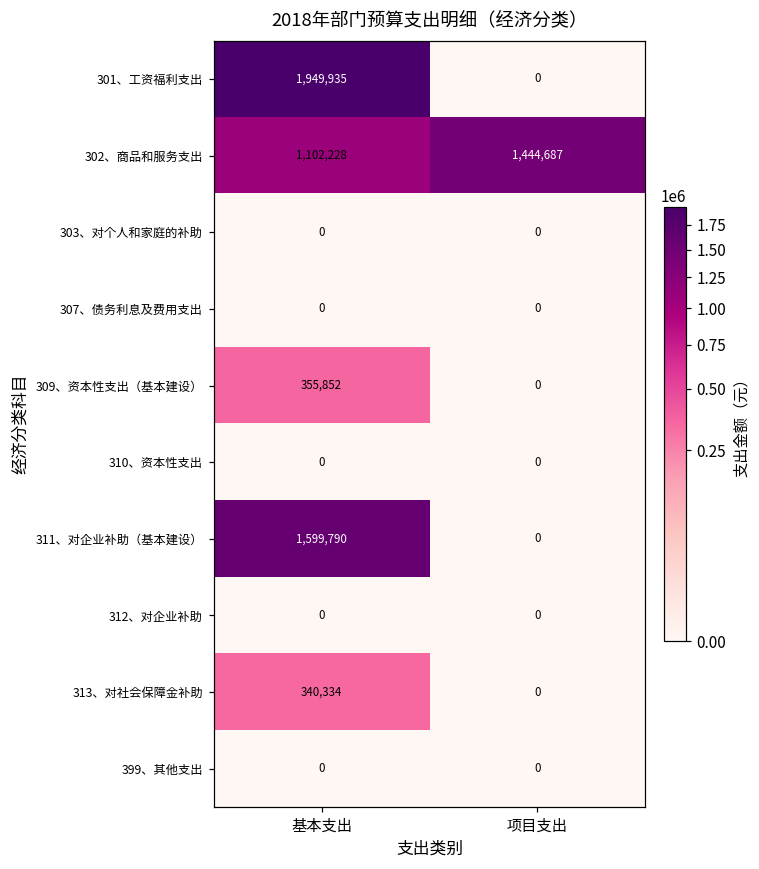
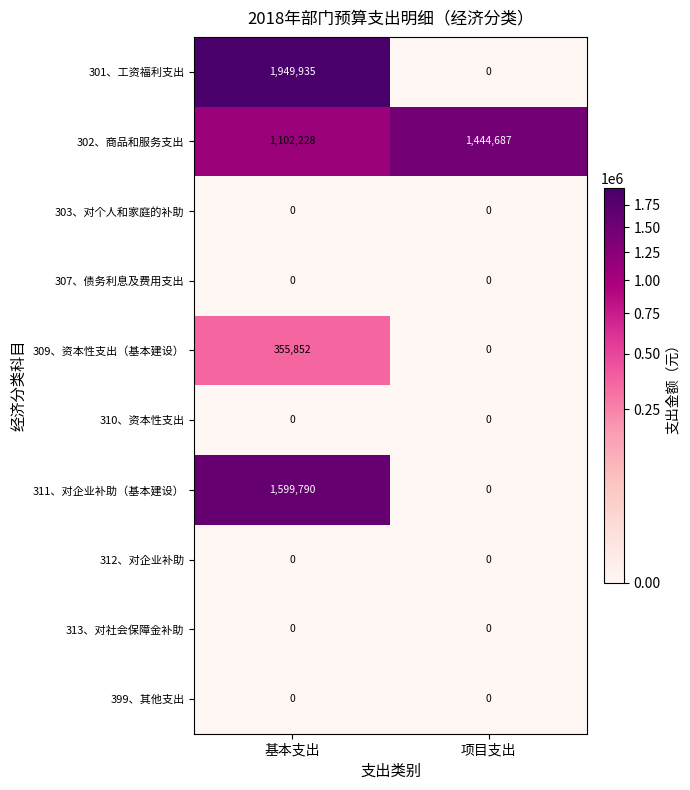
  {
    "301、工资福利支出": {
      "基本支出": "1,949,935",
      "项目支出": "0"
    },
    "302、商品和服务支出": {
      "基本支出": "1,102,228",
      "项目支出": "1,444,687"
    },
    "303、对个人和家庭的补助": {
      "基本支出": "0",
      "项目支出": "0"
    },
    "307、债务利息及费用支出": {
      "基本支出": "0",
      "项目支出": "0"
    },
    "309、资本性支出（基本建设）": {
      "基本支出": "355,852",
      "项目支出": "0"
    },
    "310、资本性支出": {
      "基本支出": "0",
      "项目支出": "0"
    },
    "311、对企业补助（基本建设）": {
      "基本支出": "1,599,790",
      "项目支出": "0"
    },
    "312、对企业补助": {
      "基本支出": "0",
      "项目支出": "0"
    },
    "313、对社会保障金补助": {
-     "基本支出": "340,334",
+     "基本支出": "0",
      "项目支出": "0"
    },
    "399、其他支出": {
      "基本支出": "0",
      "项目支出": "0"
    }
  }
